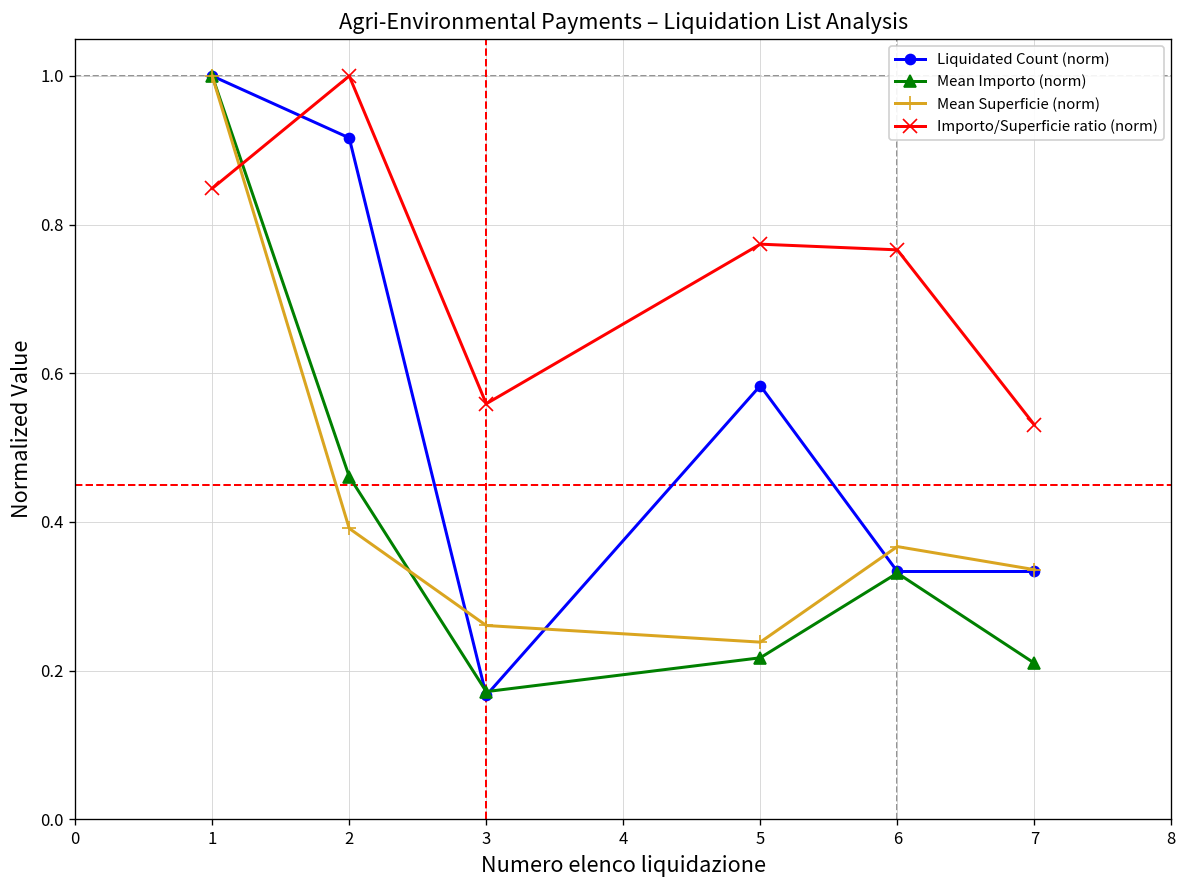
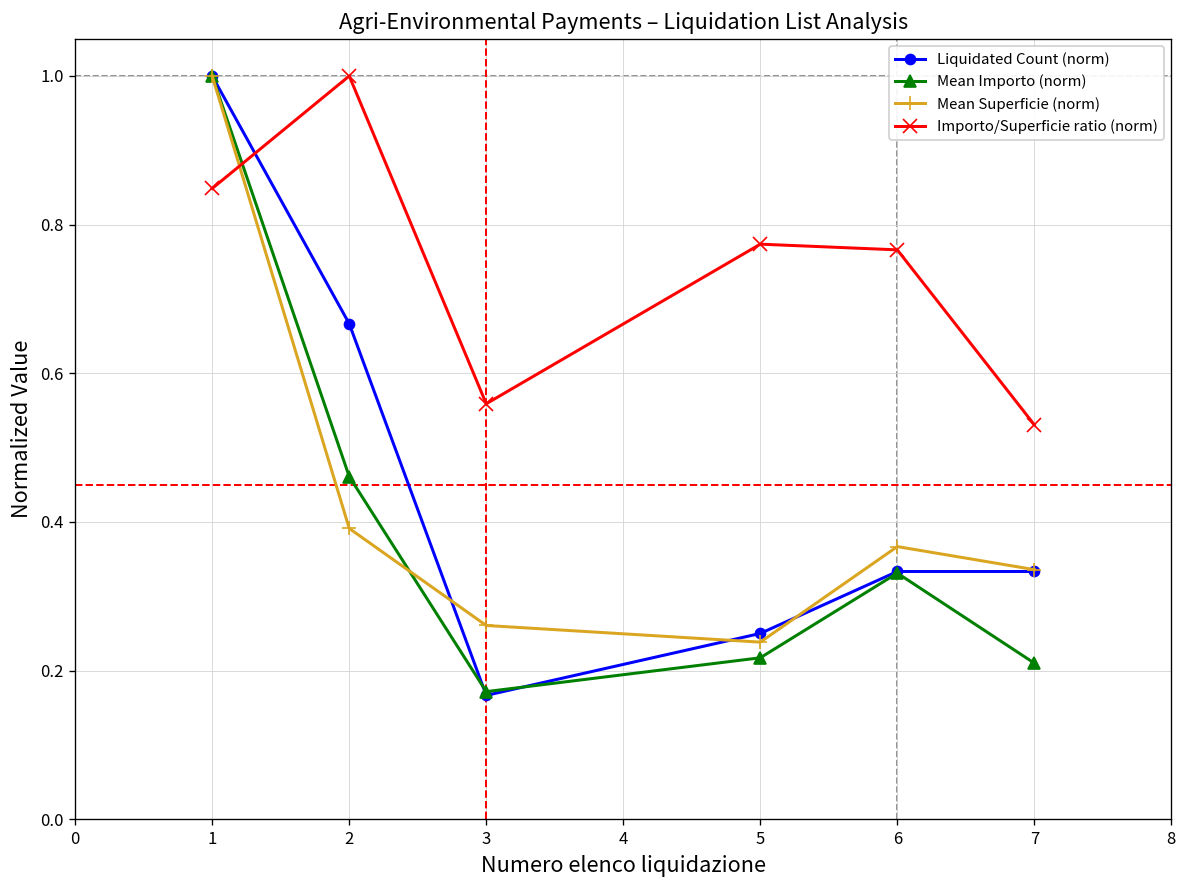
  {
    "Liquidated Count (norm)": {
-     "2": 0.92,
+     "2": 0.67,
      "3": 0.17,
-     "5": 0.58
+     "5": 0.25
    },
    "Mean Importo (norm)": {
      "2": 0.46,
      "3": 0.17,
      "5": 0.22,
      "7": 0.21
    },
    "Mean Superficie (norm)": {
      "2": 0.39,
      "3": 0.26,
      "5": 0.24,
      "6": 0.37
    },
    "Importo/Superficie ratio (norm)": {
      "1": 0.85,
      "2": 1.00,
      "3": 0.56,
      "5": 0.77,
      "6": 0.77,
      "7": 0.53
    }
  }
